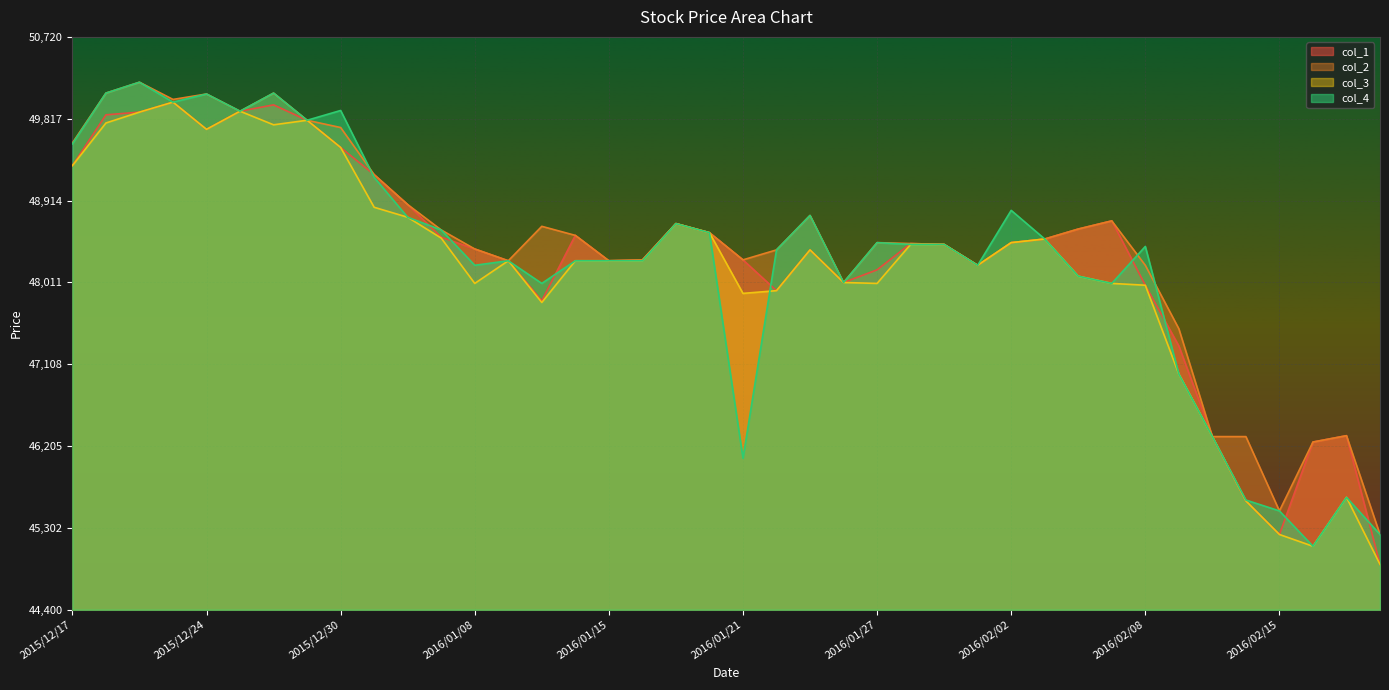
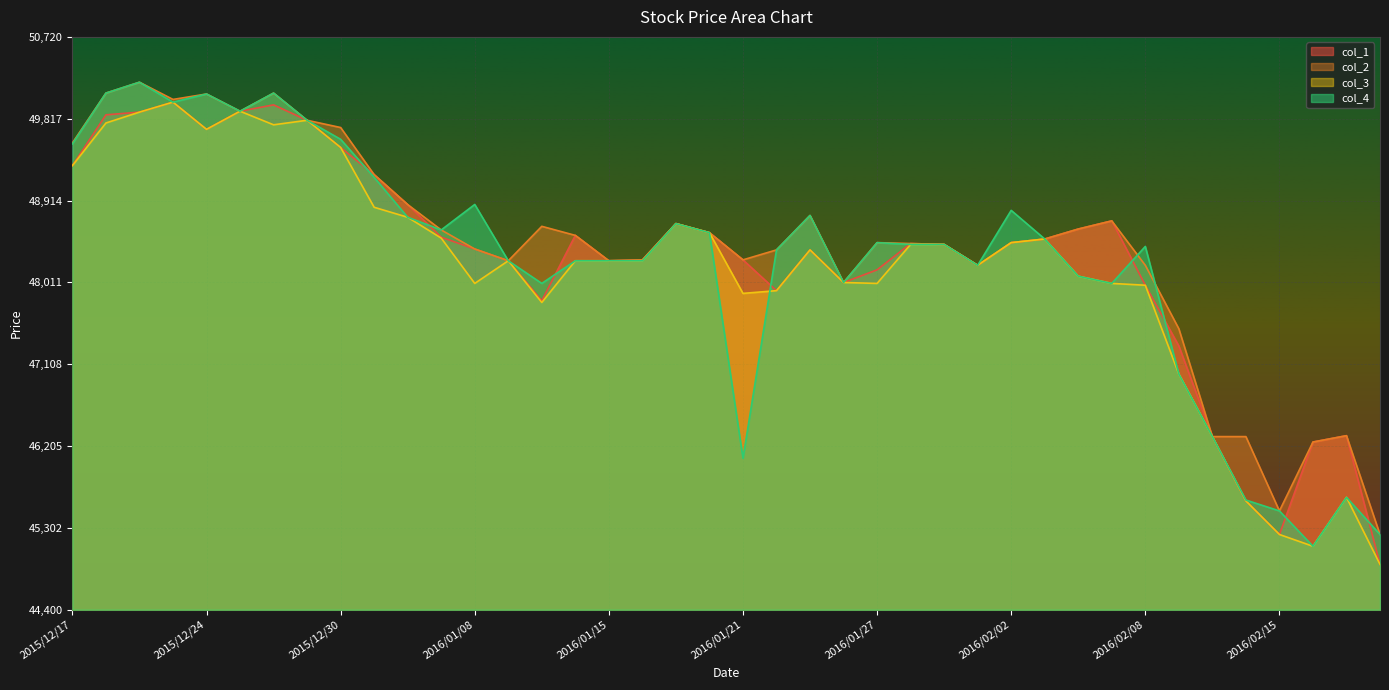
  {
    "col_4": {
-     "2015/12/30": "49,900",
-     "2016/01/08": "48,200",
+     "2015/12/30": "49,600",
+     "2016/01/08": "48,900",
      "2016/01/21": "46,100",
      "2016/02/02": "48,800",
      "2016/02/08": "48,400"
    }
  }
